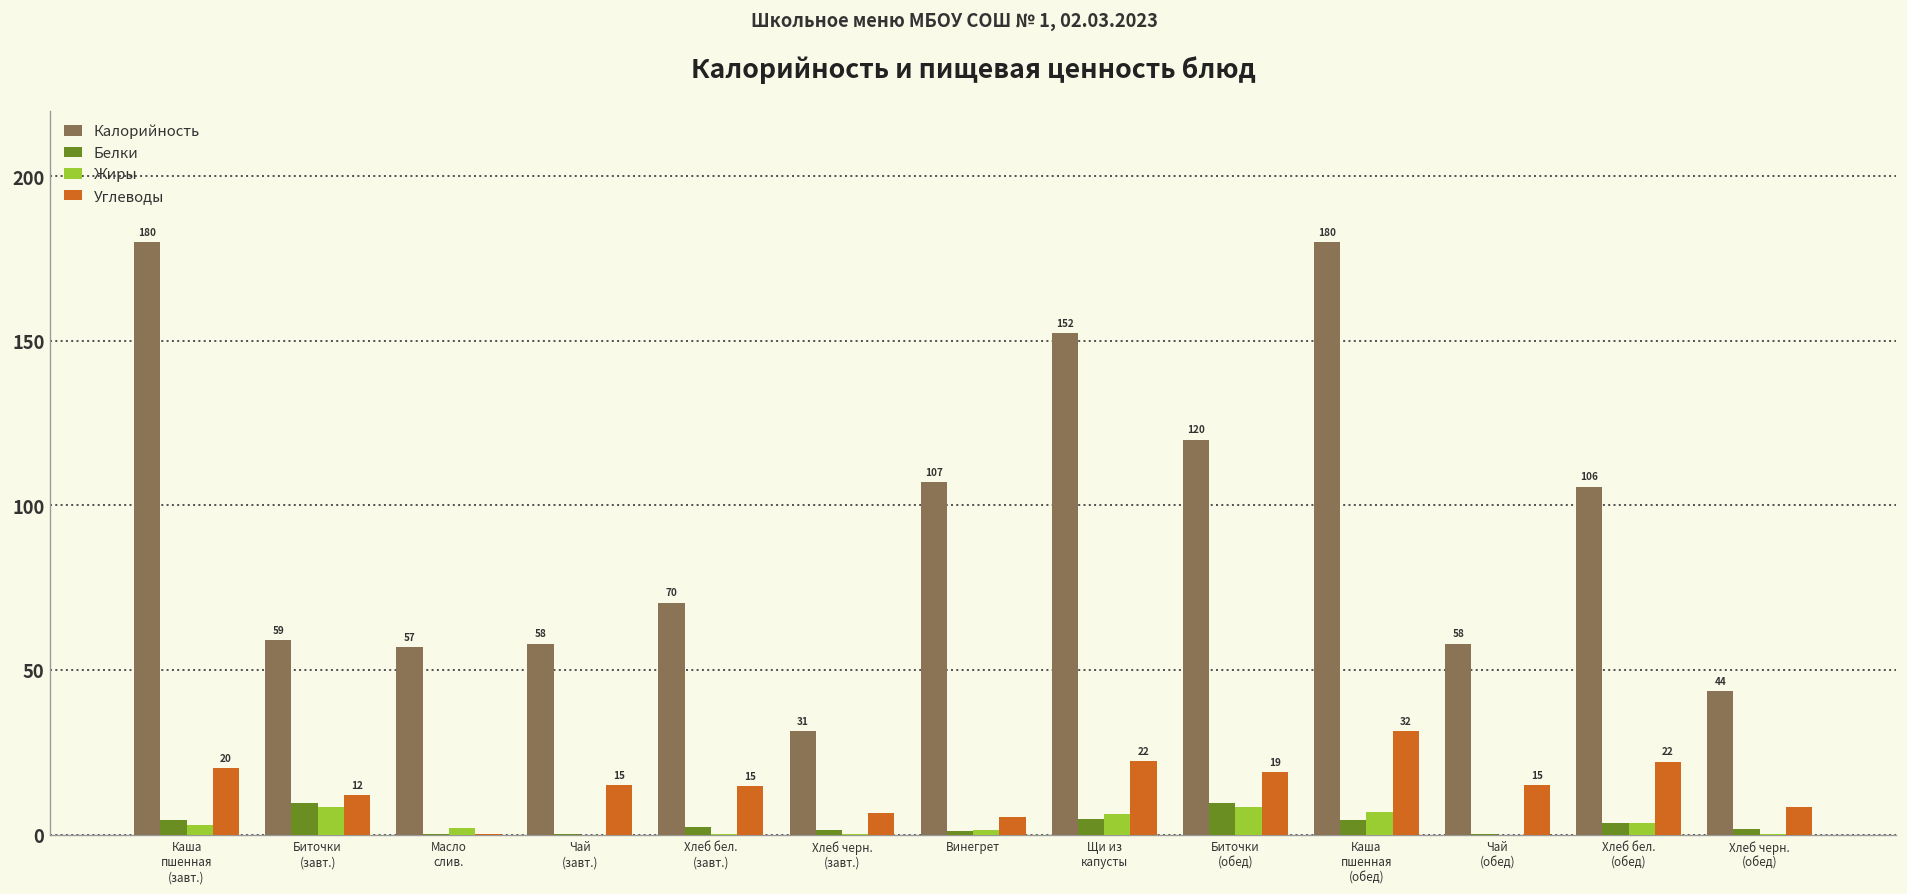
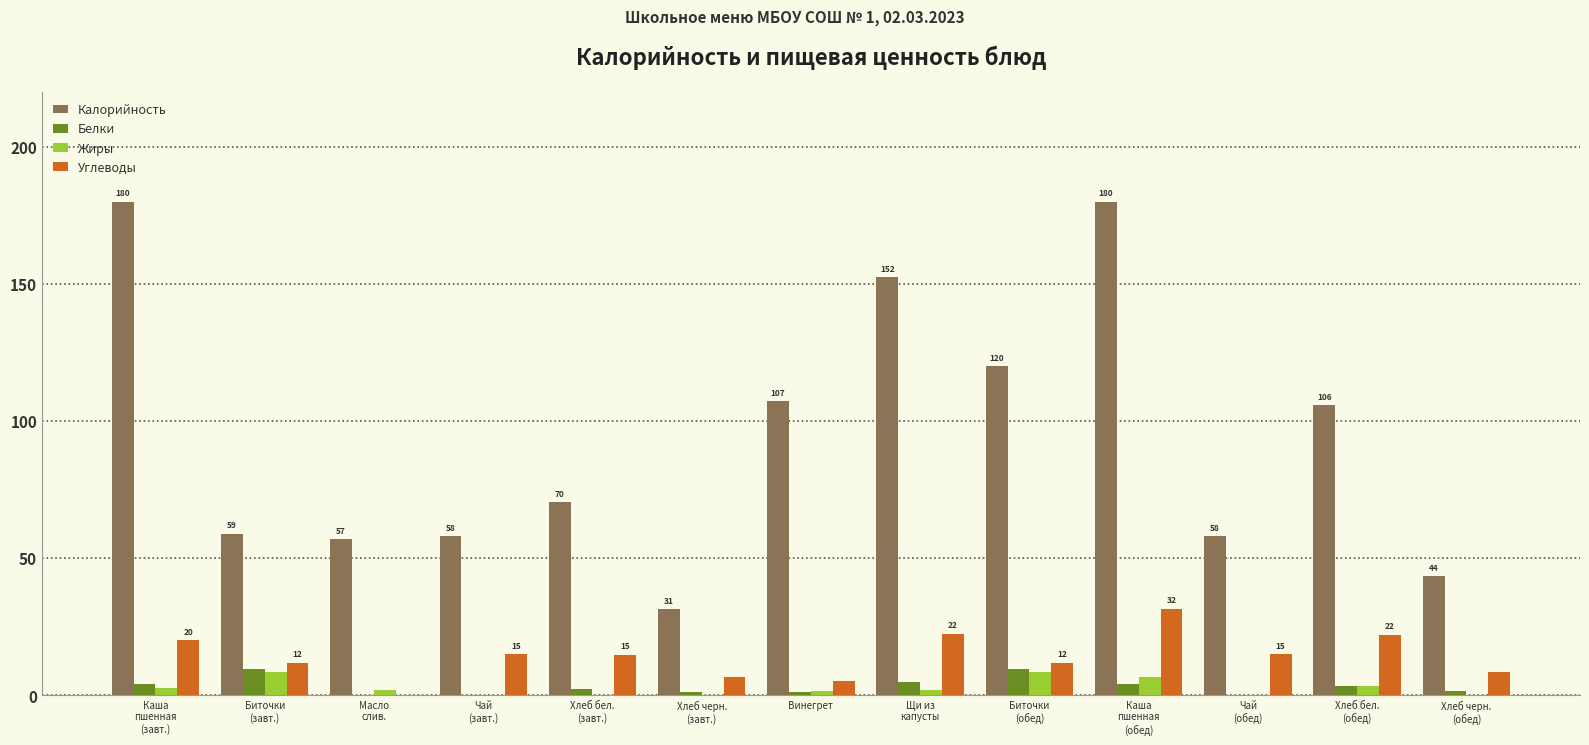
  {
    "Калорийность": {
      "Каша пшенная (завт.)": 180,
      "Биточки (завт.)": 59,
      "Масло слив.": 57,
      "Чай (завт.)": 58,
      "Хлеб бел. (завт.)": 70,
      "Хлеб черн. (завт.)": 31,
      "Винегрет": 107,
      "Щи из капусты": 152,
      "Биточки (обед)": 120,
      "Каша пшенная (обед)": 180,
      "Чай (обед)": 58,
      "Хлеб бел. (обед)": 106,
      "Хлеб черн. (обед)": 44
    },
    "Белки": {
      "Каша пшенная (завт.)": 4,
      "Биточки (завт.)": 10,
      "Хлеб бел. (завт.)": 2,
      "Хлеб черн. (завт.)": 1,
      "Винегрет": 1,
      "Щи из капусты": 5,
      "Биточки (обед)": 10,
      "Каша пшенная (обед)": 4,
      "Хлеб бел. (обед)": 3,
      "Хлеб черн. (обед)": 2
    },
    "Жиры": {
      "Каша пшенная (завт.)": 3,
      "Биточки (завт.)": 9,
      "Масло слив.": 2,
      "Чай (завт.)": 0,
      "Винегрет": 2,
-     "Щи из капусты": 6,
+     "Щи из капусты": 2,
      "Биточки (обед)": 9,
      "Каша пшенная (обед)": 7,
      "Чай (обед)": 0,
      "Хлеб бел. (обед)": 3
    },
    "Углеводы": {
      "Каша пшенная (завт.)": 20,
      "Биточки (завт.)": 12,
      "Чай (завт.)": 15,
      "Хлеб бел. (завт.)": 15,
      "Щи из капусты": 22,
-     "Биточки (обед)": 19,
+     "Биточки (обед)": 12,
      "Каша пшенная (обед)": 32,
      "Чай (обед)": 15,
      "Хлеб бел. (обед)": 22
    }
  }
